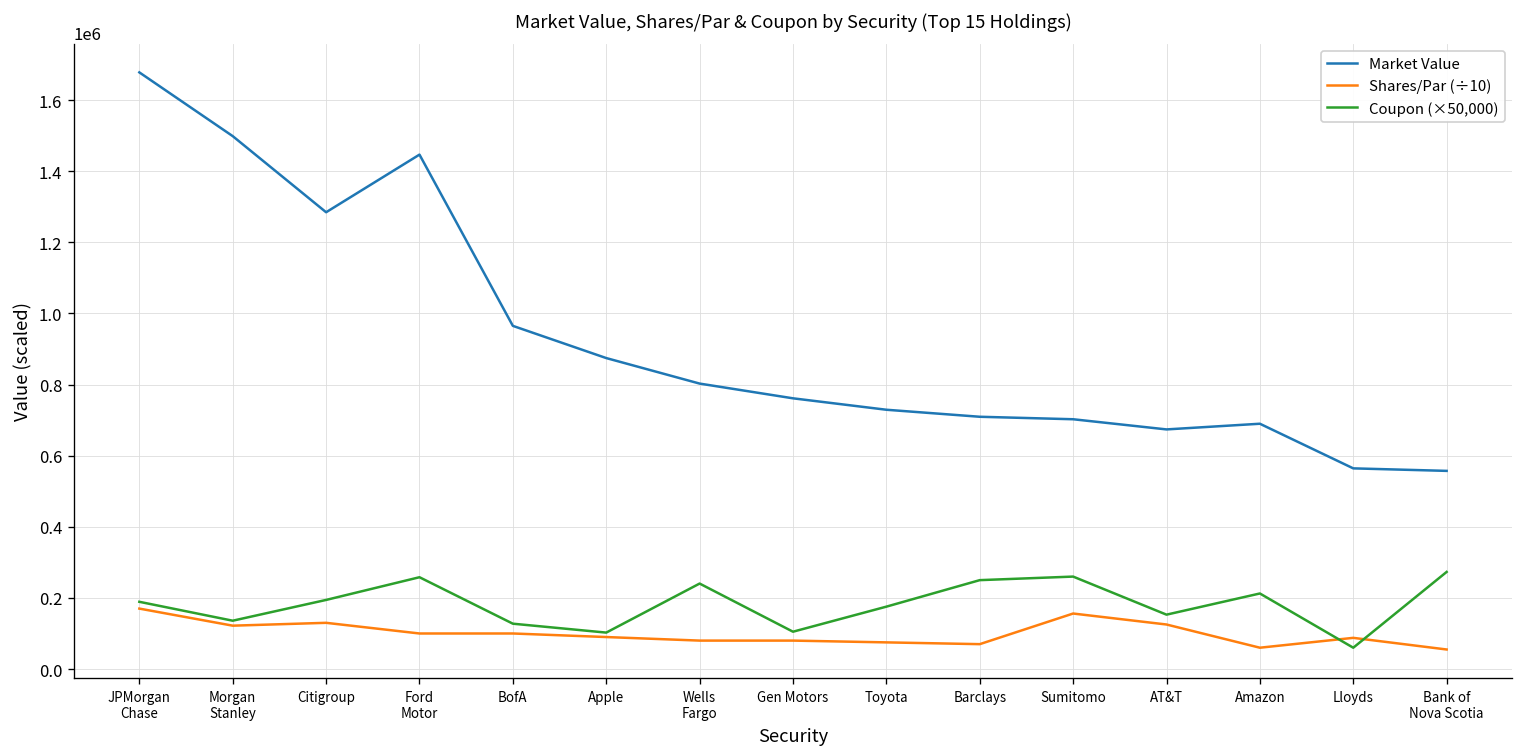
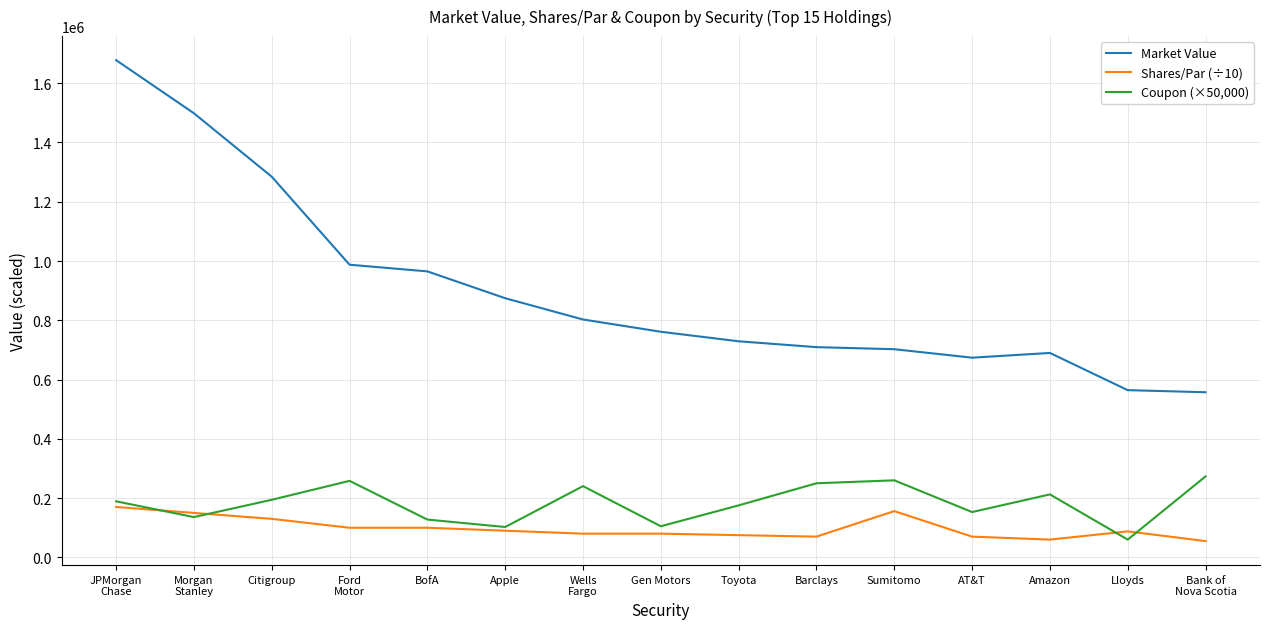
  {
    "Market Value": {
      "JPMorgan Chase": 1680000,
      "Morgan Stanley": 1500000,
      "Citigroup": 1280000,
-     "Ford Motor": 1450000,
+     "Ford Motor": 990000,
      "BofA": 960000,
      "Apple": 870000,
      "Wells Fargo": 800000,
      "Gen Motors": 760000,
      "Toyota": 730000,
      "Barclays": 710000,
      "Sumitomo": 700000,
      "AT&T": 670000,
      "Amazon": 690000,
      "Lloyds": 560000,
      "Bank of Nova Scotia": 560000
    },
    "Shares/Par (÷10)": {
      "JPMorgan Chase": 170000,
-     "Morgan Stanley": 120000,
+     "Morgan Stanley": 150000,
      "Citigroup": 130000,
      "Ford Motor": 100000,
      "BofA": 100000,
      "Apple": 90000,
      "Wells Fargo": 80000,
      "Gen Motors": 80000,
      "Toyota": 80000,
      "Barclays": 70000,
      "Sumitomo": 160000,
-     "AT&T": 130000,
+     "AT&T": 70000,
      "Amazon": 60000,
      "Lloyds": 90000,
      "Bank of Nova Scotia": 60000
    },
    "Coupon (×50,000)": {
      "JPMorgan Chase": 190000,
      "Morgan Stanley": 140000,
      "Citigroup": 190000,
      "Ford Motor": 260000,
      "BofA": 130000,
      "Apple": 100000,
      "Wells Fargo": 240000,
      "Gen Motors": 110000,
      "Toyota": 180000,
      "Barclays": 250000,
      "Sumitomo": 260000,
      "AT&T": 150000,
      "Amazon": 210000,
      "Lloyds": 60000,
      "Bank of Nova Scotia": 270000
    }
  }
